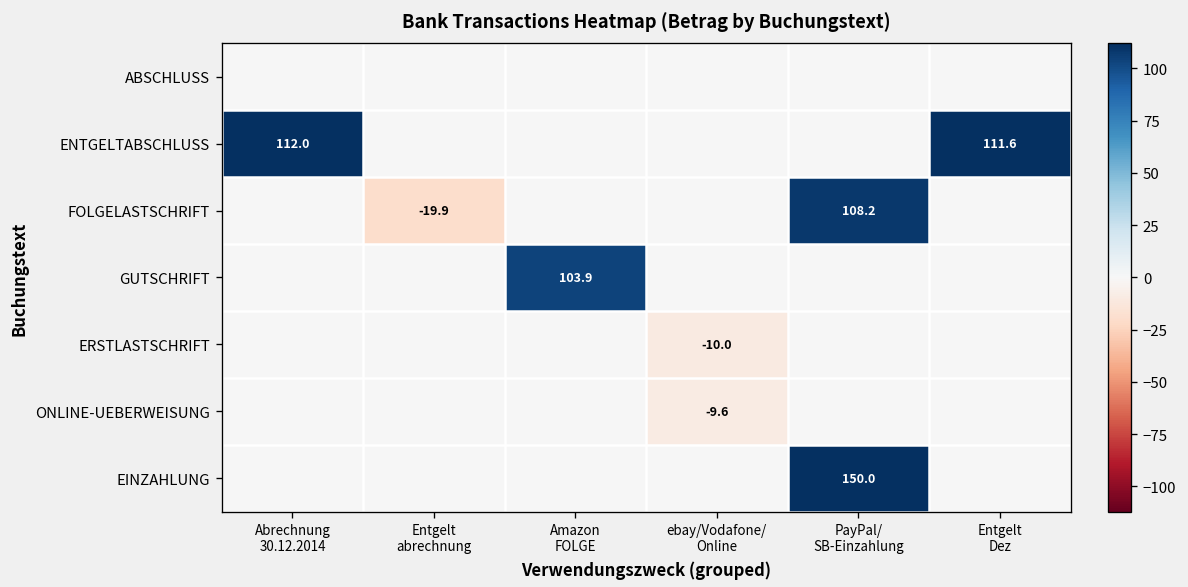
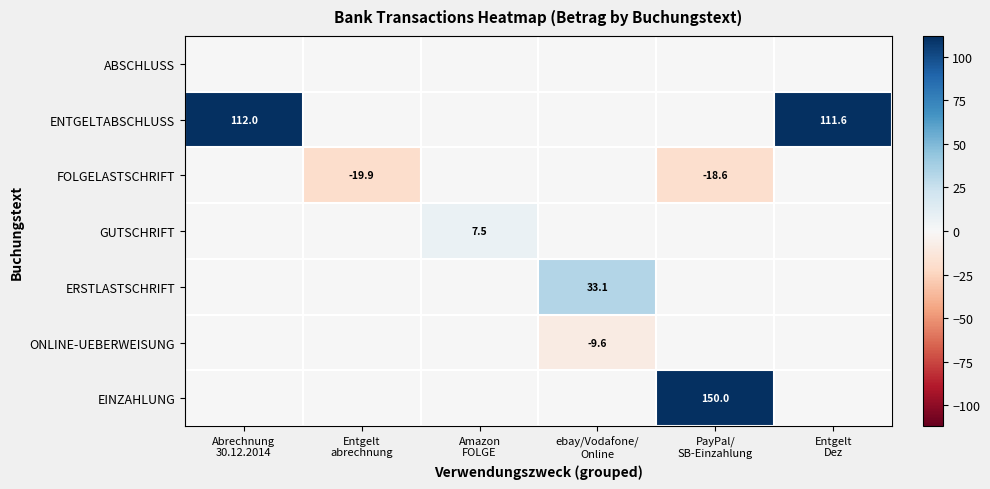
  {
    "ENTGELTABSCHLUSS": {
      "Abrechnung 30.12.2014": 112.0,
      "Entgelt Dez": 111.6
    },
    "FOLGELASTSCHRIFT": {
      "Entgelt abrechnung": -19.9,
-     "PayPal/ SB-Einzahlung": 108.2
+     "PayPal/ SB-Einzahlung": -18.6
    },
    "GUTSCHRIFT": {
-     "Amazon FOLGE": 103.9
+     "Amazon FOLGE": 7.5
    },
    "ERSTLASTSCHRIFT": {
-     "ebay/Vodafone/ Online": -10.0
+     "ebay/Vodafone/ Online": 33.1
    },
    "ONLINE-UEBERWEISUNG": {
      "ebay/Vodafone/ Online": -9.6
    },
    "EINZAHLUNG": {
      "PayPal/ SB-Einzahlung": 150.0
    }
  }
